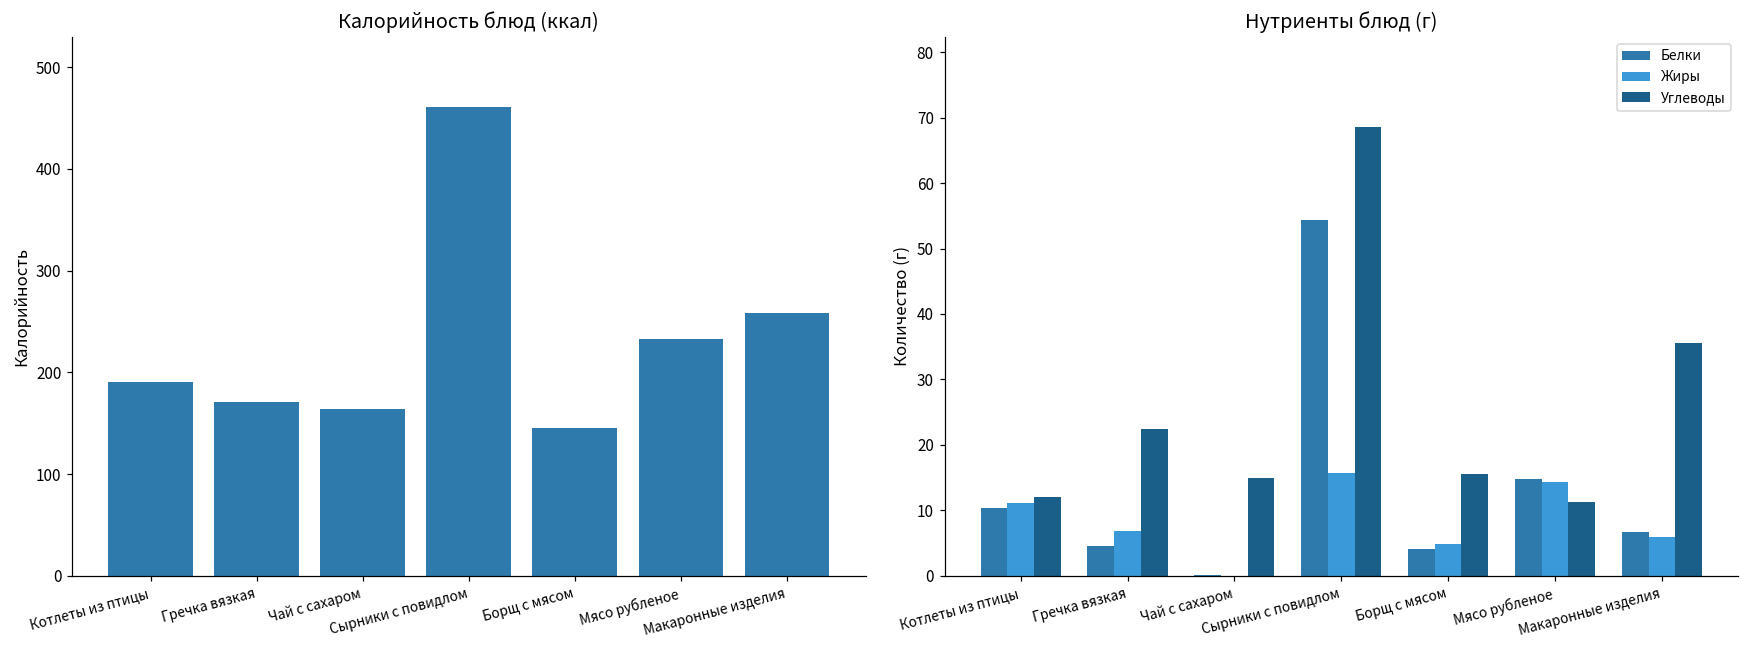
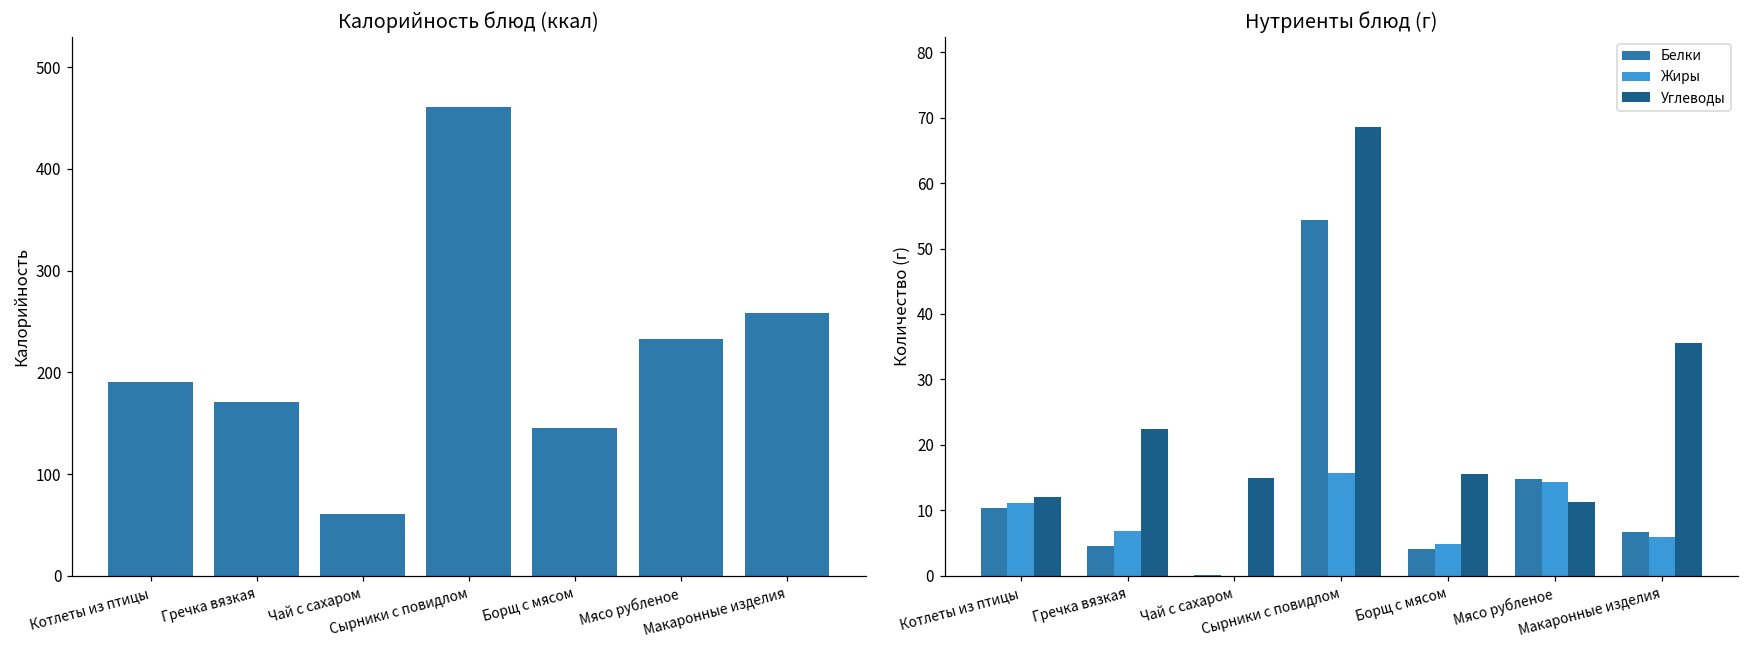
  {
    "Калорийность блюд (ккал)": {
      "Котлеты из птицы": 190,
      "Гречка вязкая": 170,
-     "Чай с сахаром": 160,
+     "Чай с сахаром": 60,
      "Сырники с повидлом": 460,
      "Борщ с мясом": 150,
      "Мясо рубленое": 230,
      "Макаронные изделия": 260
    }
  }
